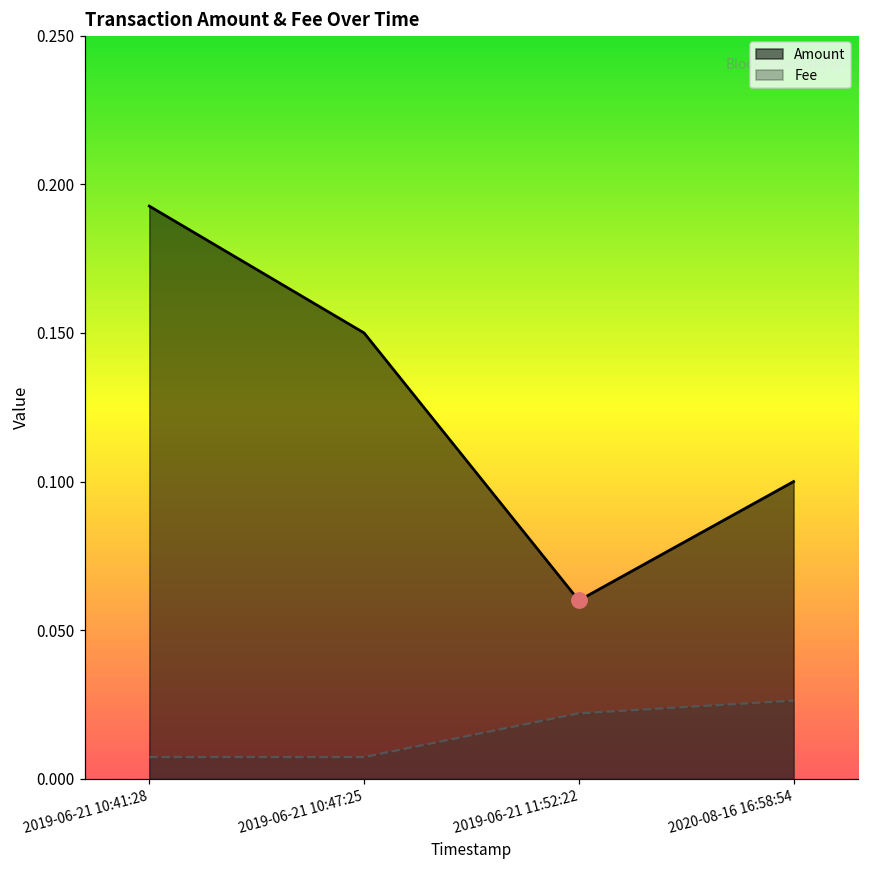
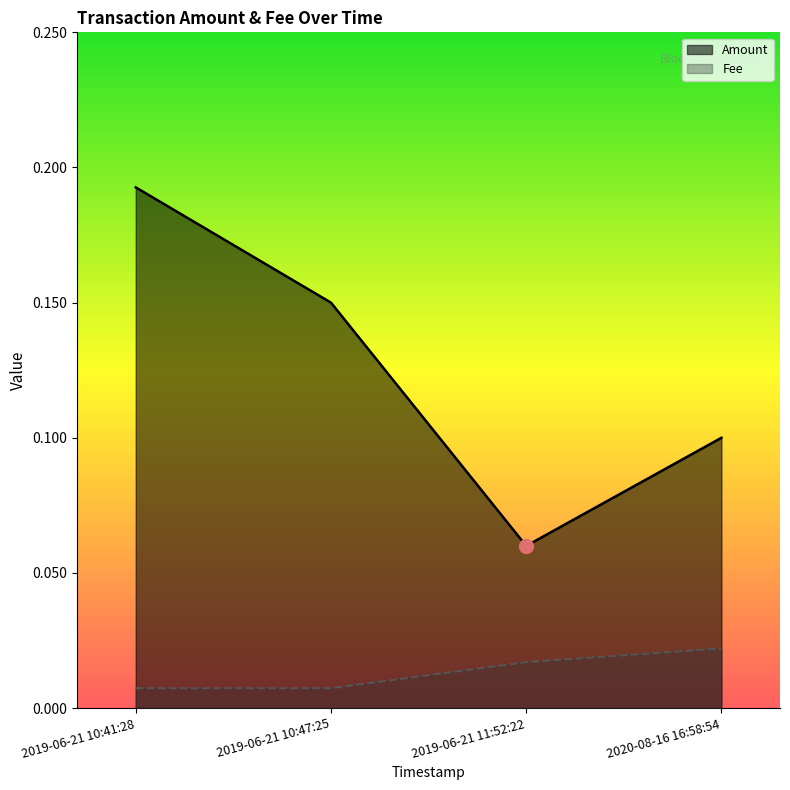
  {
    "Amount": {
      "2019-06-21 10:41:28": 0.193,
      "2019-06-21 10:47:25": 0.150,
      "2020-08-16 16:58:54": 0.100
    },
    "Fee": {
      "2019-06-21 10:41:28": 0.007,
      "2019-06-21 10:47:25": 0.007,
-     "2019-06-21 11:52:22": 0.022,
-     "2020-08-16 16:58:54": 0.026
+     "2019-06-21 11:52:22": 0.017,
+     "2020-08-16 16:58:54": 0.022
    }
  }
